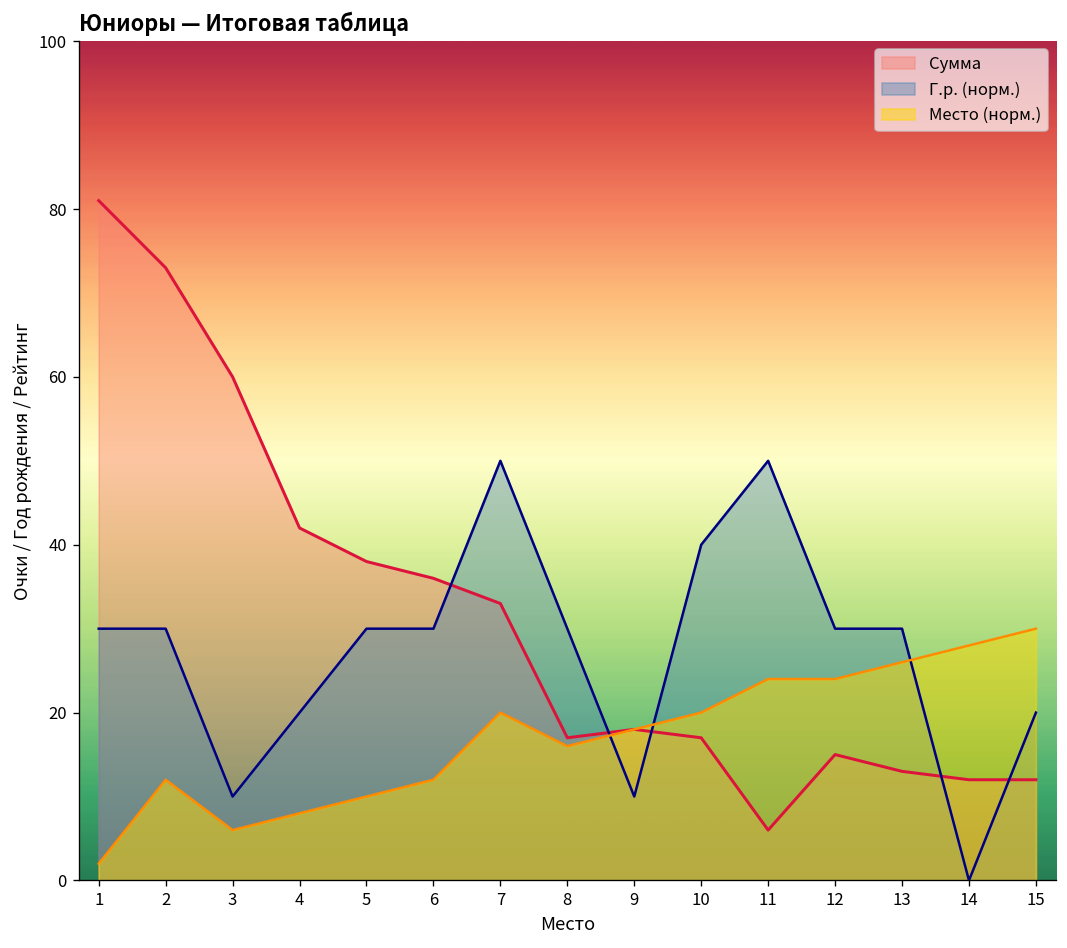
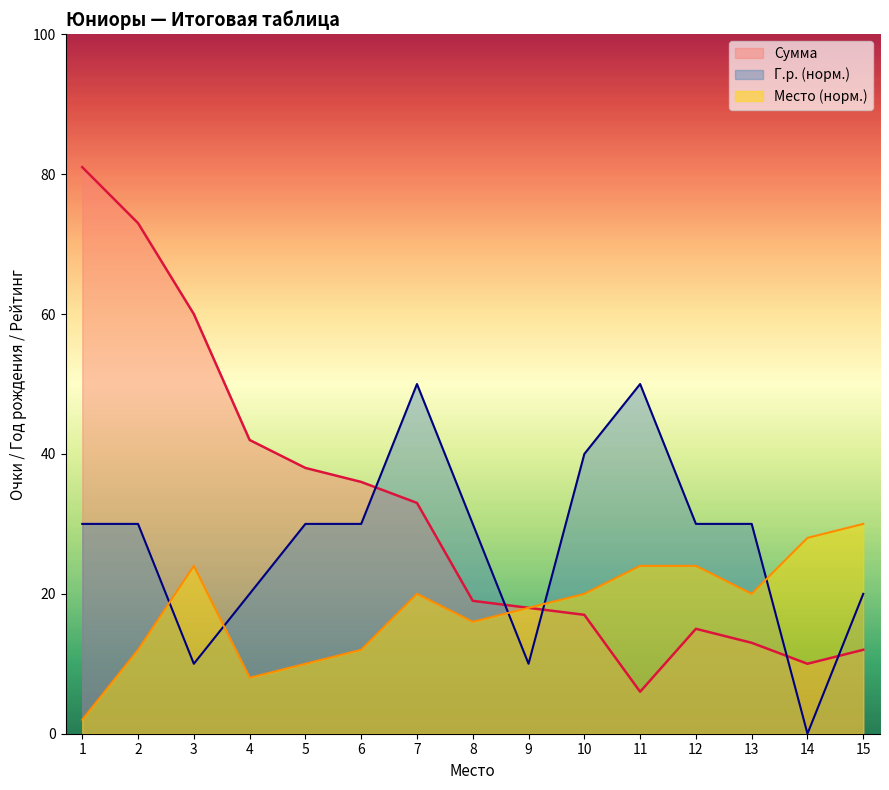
  {
    "Сумма": {
      "1": 81,
      "2": 73,
      "3": 60,
      "4": 42,
      "5": 38,
      "6": 36,
      "7": 33,
-     "8": 17,
+     "8": 19,
      "10": 17,
      "11": 6,
      "12": 15,
      "13": 13,
-     "14": 12,
+     "14": 10,
      "15": 12
    },
    "Г.р. (норм.)": {
      "1": 30,
      "2": 30,
      "3": 10,
      "4": 20,
      "5": 30,
      "6": 30,
      "7": 50,
      "8": 30,
      "9": 10,
      "10": 40,
      "11": 50,
      "12": 30,
      "13": 30,
      "14": 0,
      "15": 20
    },
    "Место (норм.)": {
      "1": 2,
      "2": 12,
-     "3": 6,
+     "3": 24,
      "4": 8,
      "5": 10,
      "6": 12,
      "7": 20,
      "8": 16,
      "10": 20,
      "11": 24,
      "12": 24,
-     "13": 26,
+     "13": 20,
      "14": 28,
      "15": 30
    }
  }
